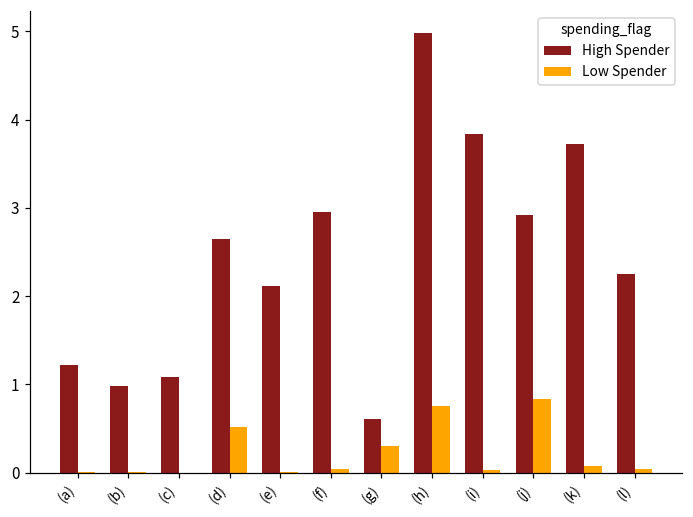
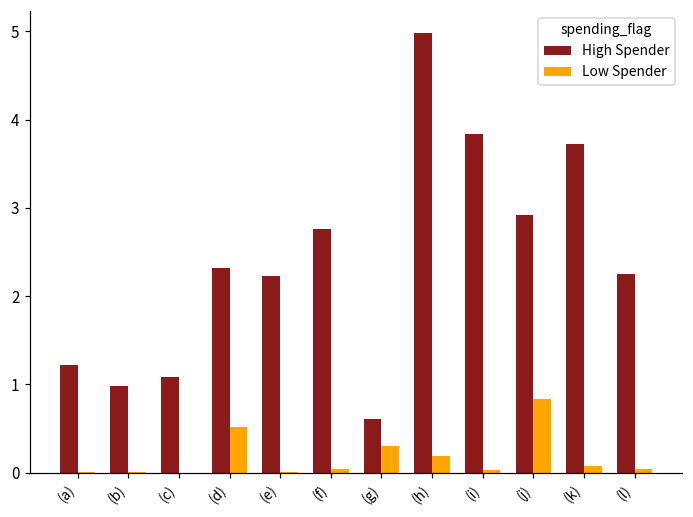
  {
    "High Spender": {
      "(a)": 1.2,
      "(b)": 1.0,
      "(c)": 1.1,
-     "(d)": 2.6,
-     "(e)": 2.1,
-     "(f)": 3.0,
+     "(d)": 2.3,
+     "(e)": 2.2,
+     "(f)": 2.8,
      "(g)": 0.6,
      "(h)": 5.0,
      "(i)": 3.8,
      "(j)": 2.9,
      "(k)": 3.7,
      "(l)": 2.2
    },
    "Low Spender": {
      "(d)": 0.5,
      "(f)": 0.0,
      "(g)": 0.3,
-     "(h)": 0.8,
+     "(h)": 0.2,
      "(j)": 0.8,
      "(k)": 0.1,
      "(l)": 0.0
    }
  }
